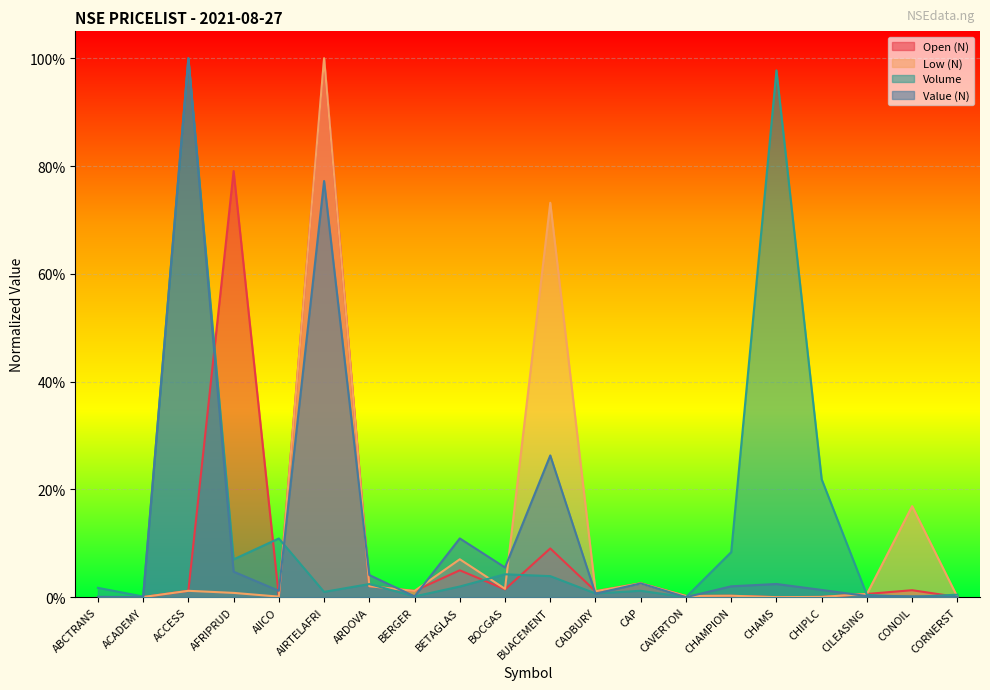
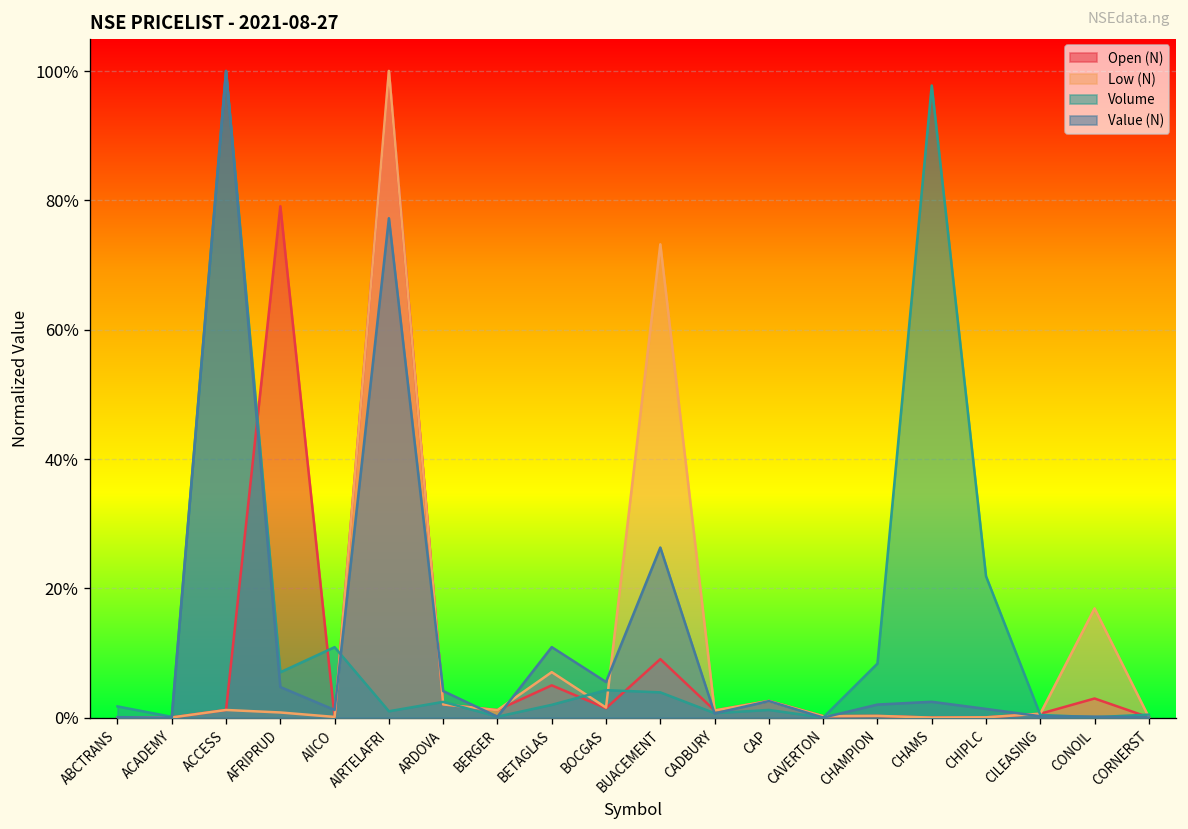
  {
    "Open (N)": {
      "AFRIPRUD": "79%",
      "BETAGLAS": "5%",
      "BUACEMENT": "9%",
-     "CONOIL": "1%"
+     "CONOIL": "3%"
    },
    "Low (N)": {
      "AFRIPRUD": "1%",
      "BETAGLAS": "7%",
      "BUACEMENT": "73%",
      "CONOIL": "17%"
    }
  }
